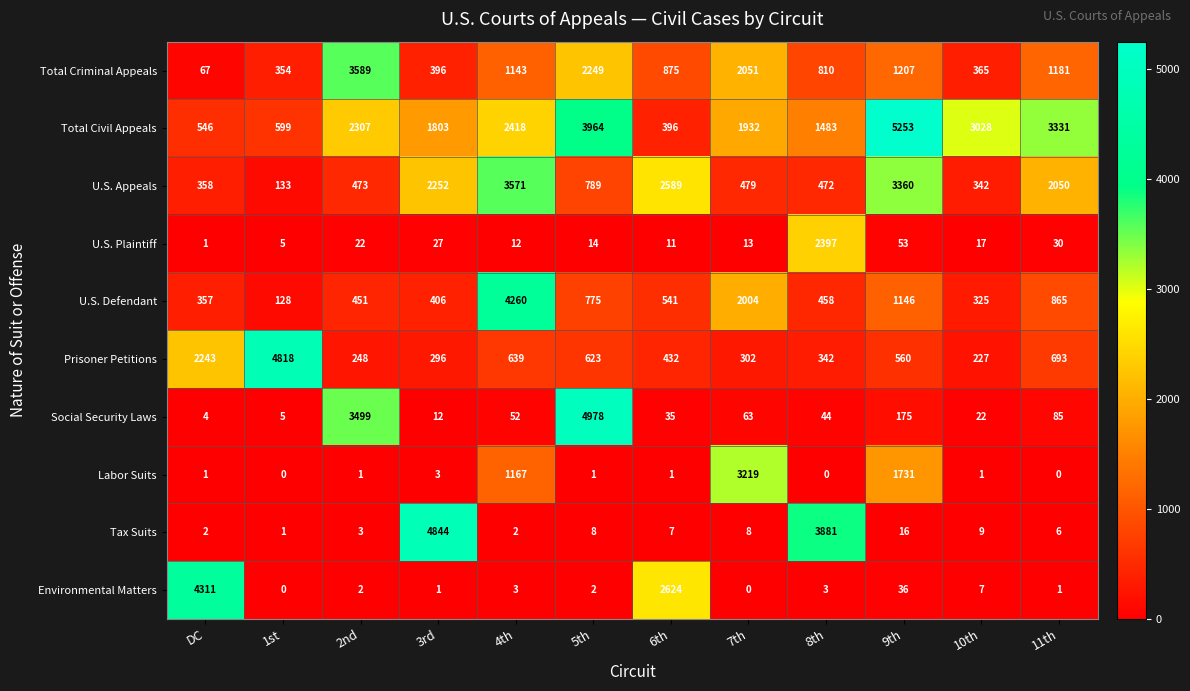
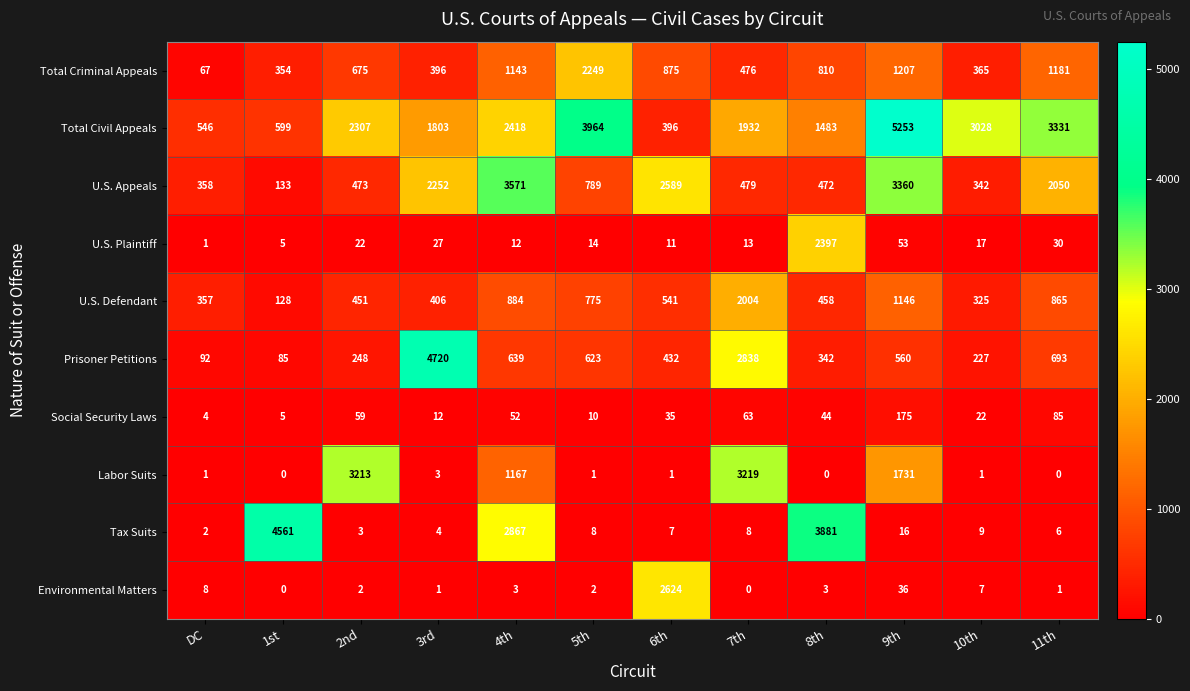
  {
    "Total Criminal Appeals": {
      "DC": 67,
      "1st": 354,
-     "2nd": 3589,
+     "2nd": 675,
      "3rd": 396,
      "4th": 1143,
      "5th": 2249,
      "6th": 875,
-     "7th": 2051,
+     "7th": 476,
      "8th": 810,
      "9th": 1207,
      "10th": 365,
      "11th": 1181
    },
    "Total Civil Appeals": {
      "DC": 546,
      "1st": 599,
      "2nd": 2307,
      "3rd": 1803,
      "4th": 2418,
      "5th": 3964,
      "6th": 396,
      "7th": 1932,
      "8th": 1483,
      "9th": 5253,
      "10th": 3028,
      "11th": 3331
    },
    "U.S. Appeals": {
      "DC": 358,
      "1st": 133,
      "2nd": 473,
      "3rd": 2252,
      "4th": 3571,
      "5th": 789,
      "6th": 2589,
      "7th": 479,
      "8th": 472,
      "9th": 3360,
      "10th": 342,
      "11th": 2050
    },
    "U.S. Plaintiff": {
      "DC": 1,
      "1st": 5,
      "2nd": 22,
      "3rd": 27,
      "4th": 12,
      "5th": 14,
      "6th": 11,
      "7th": 13,
      "8th": 2397,
      "9th": 53,
      "10th": 17,
      "11th": 30
    },
    "U.S. Defendant": {
      "DC": 357,
      "1st": 128,
      "2nd": 451,
      "3rd": 406,
-     "4th": 4260,
+     "4th": 884,
      "5th": 775,
      "6th": 541,
      "7th": 2004,
      "8th": 458,
      "9th": 1146,
      "10th": 325,
      "11th": 865
    },
    "Prisoner Petitions": {
-     "DC": 2243,
-     "1st": 4818,
+     "DC": 92,
+     "1st": 85,
      "2nd": 248,
-     "3rd": 296,
+     "3rd": 4720,
      "4th": 639,
      "5th": 623,
      "6th": 432,
-     "7th": 302,
+     "7th": 2838,
      "8th": 342,
      "9th": 560,
      "10th": 227,
      "11th": 693
    },
    "Social Security Laws": {
      "DC": 4,
      "1st": 5,
-     "2nd": 3499,
+     "2nd": 59,
      "3rd": 12,
      "4th": 52,
-     "5th": 4978,
+     "5th": 10,
      "6th": 35,
      "7th": 63,
      "8th": 44,
      "9th": 175,
      "10th": 22,
      "11th": 85
    },
    "Labor Suits": {
      "DC": 1,
      "1st": 0,
-     "2nd": 1,
+     "2nd": 3213,
      "3rd": 3,
      "4th": 1167,
      "5th": 1,
      "6th": 1,
      "7th": 3219,
      "8th": 0,
      "9th": 1731,
      "10th": 1,
      "11th": 0
    },
    "Tax Suits": {
      "DC": 2,
-     "1st": 1,
+     "1st": 4561,
      "2nd": 3,
-     "3rd": 4844,
-     "4th": 2,
+     "3rd": 4,
+     "4th": 2867,
      "5th": 8,
      "6th": 7,
      "7th": 8,
      "8th": 3881,
      "9th": 16,
      "10th": 9,
      "11th": 6
    },
    "Environmental Matters": {
-     "DC": 4311,
+     "DC": 8,
      "1st": 0,
      "2nd": 2,
      "3rd": 1,
      "4th": 3,
      "5th": 2,
      "6th": 2624,
      "7th": 0,
      "8th": 3,
      "9th": 36,
      "10th": 7,
      "11th": 1
    }
  }
